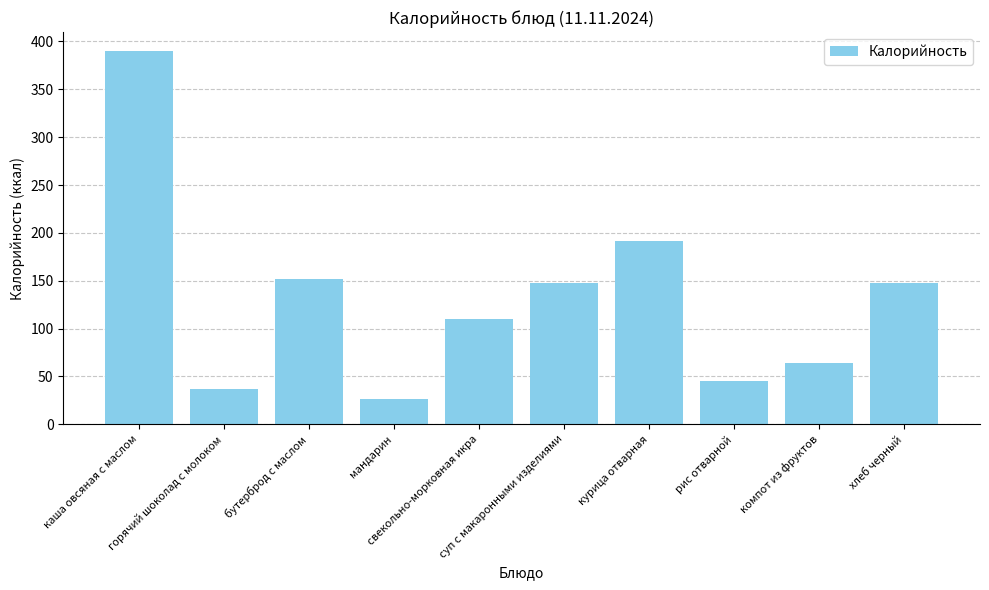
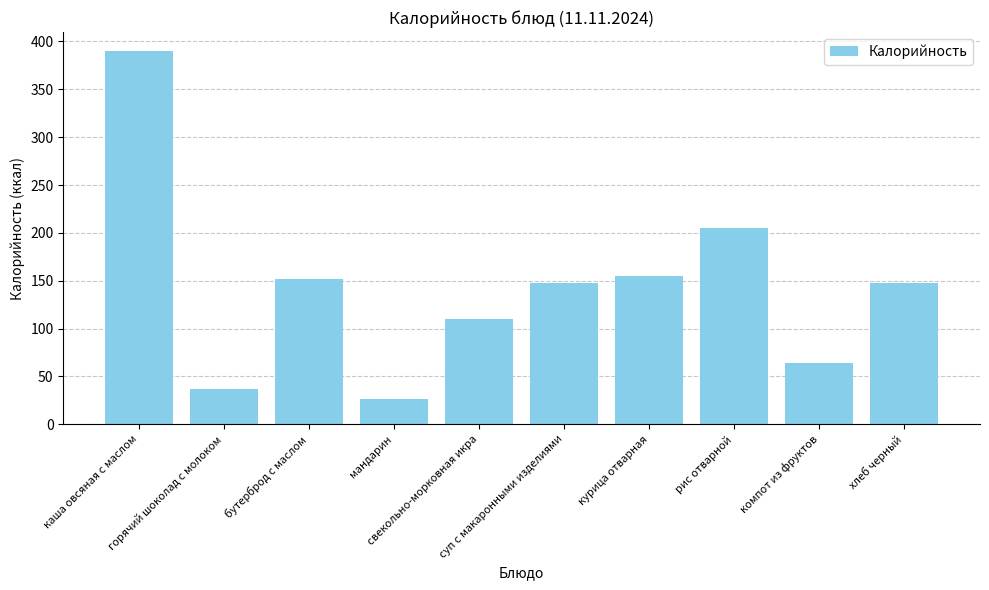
  {
    "каша овсяная с маслом": 390,
    "горячий шоколад с молоком": 40,
    "бутерброд с маслом": 150,
    "мандарин": 30,
    "свекольно-морковная икра": 110,
    "суп с макаронными изделиями": 150,
-   "курица отварная": 190,
-   "рис отварной": 50,
+   "курица отварная": 150,
+   "рис отварной": 210,
    "компот из фруктов": 60,
    "хлеб черный": 150
  }
